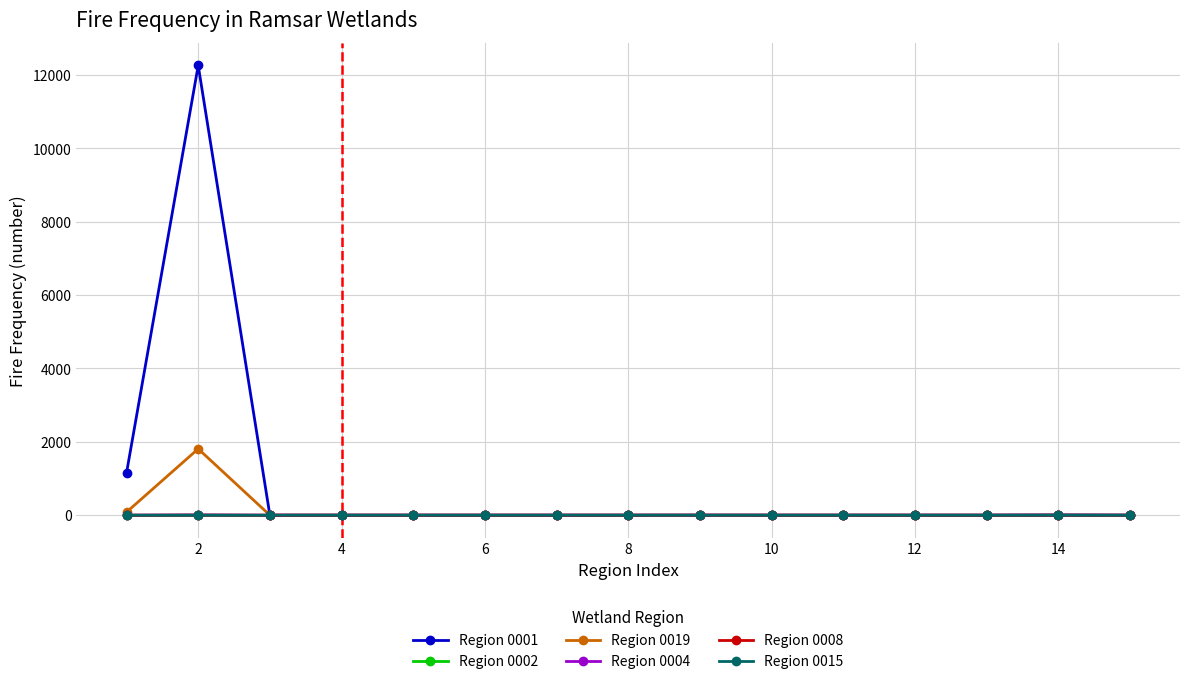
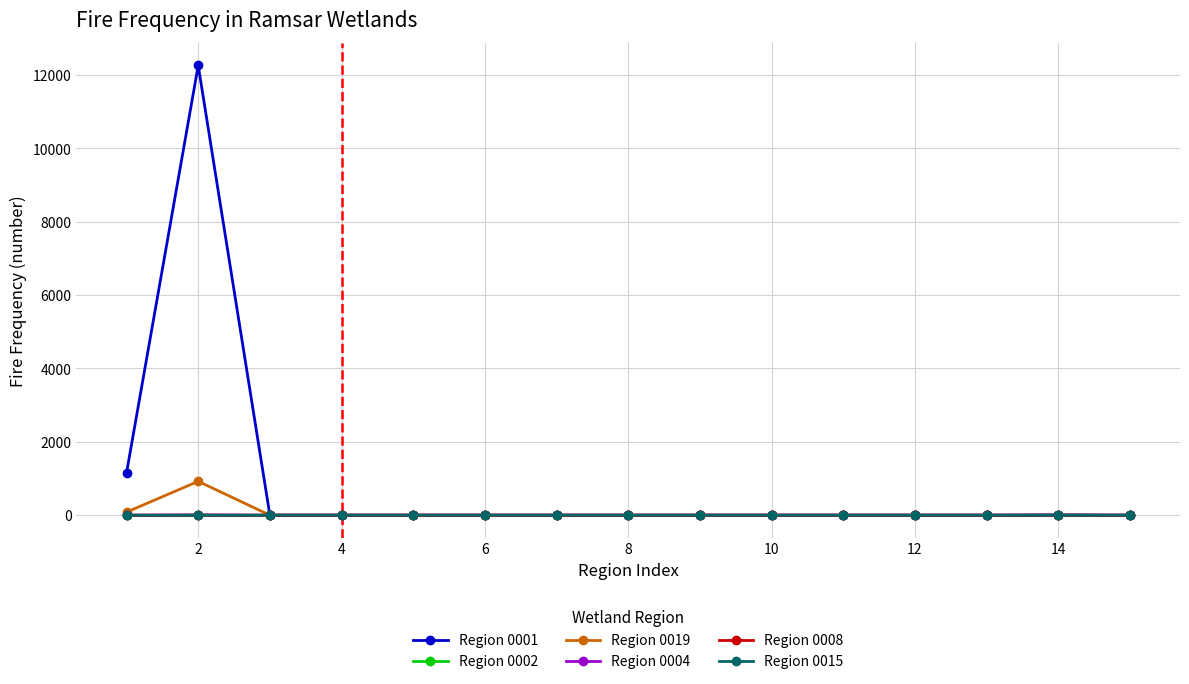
  {
    "Region 0001": {
      "2": 12300
    },
    "Region 0015": {
      "2": 0
    },
    "Region 0019": {
-     "2": 1800
+     "2": 900
    }
  }
